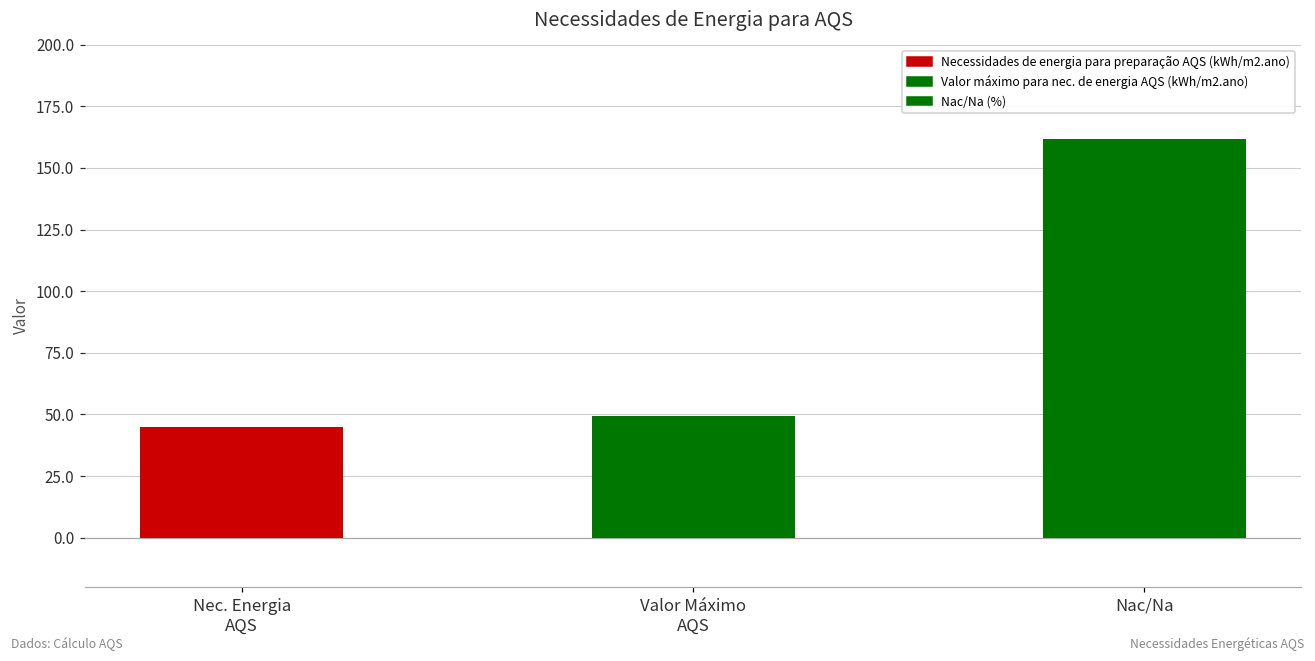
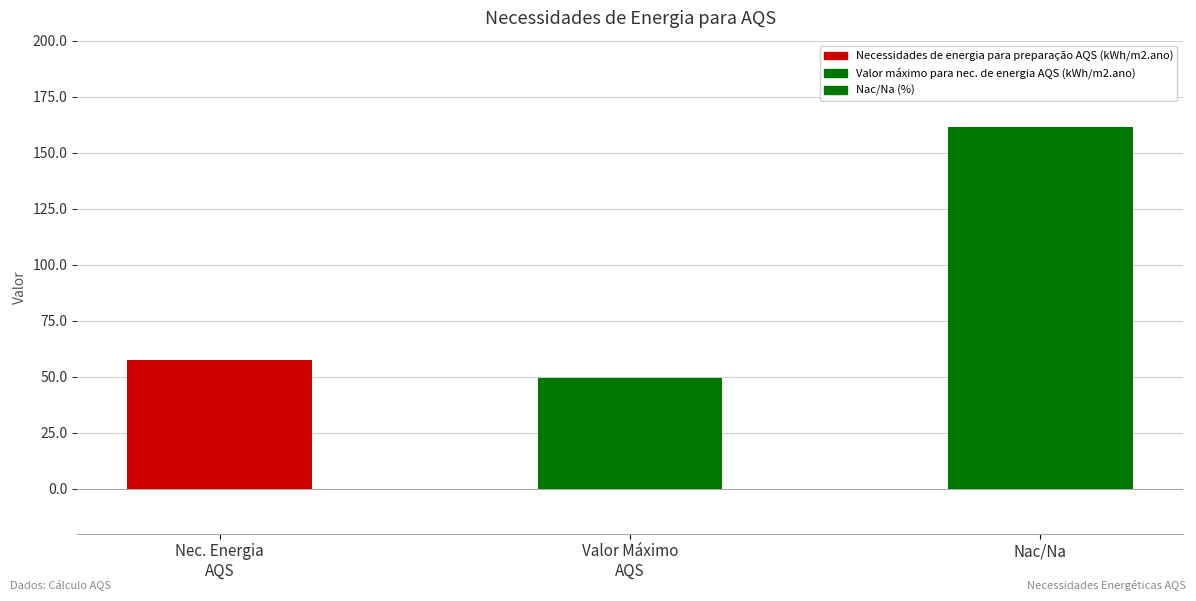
  {
-   "Nec. Energia AQS": 45,
+   "Nec. Energia AQS": 57,
    "Valor Máximo AQS": 49,
    "Nac/Na": 162
  }
